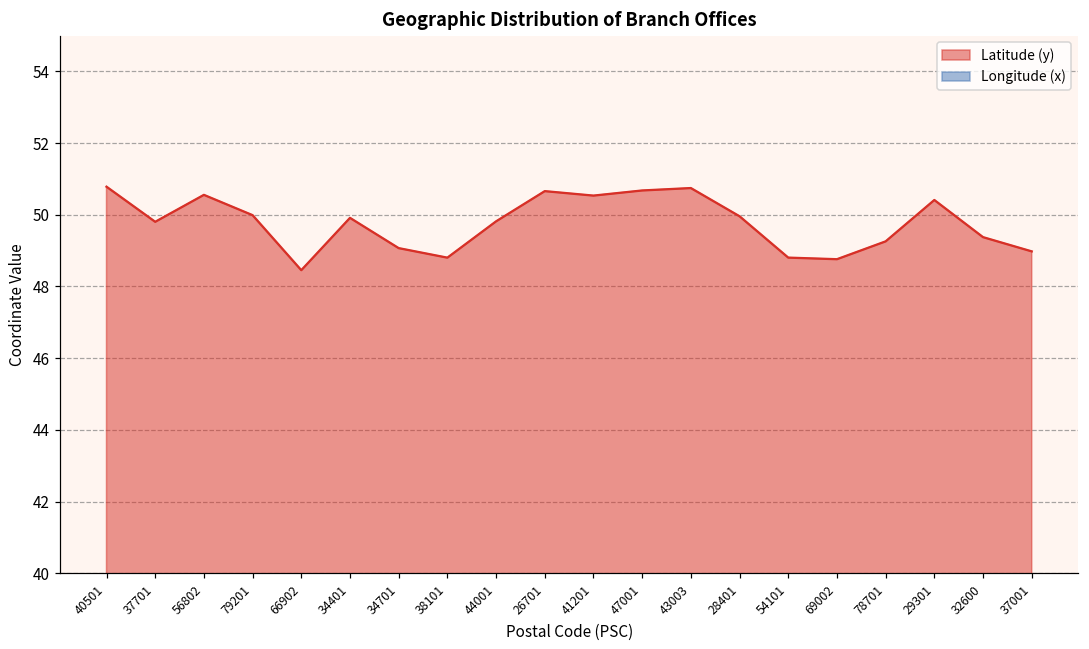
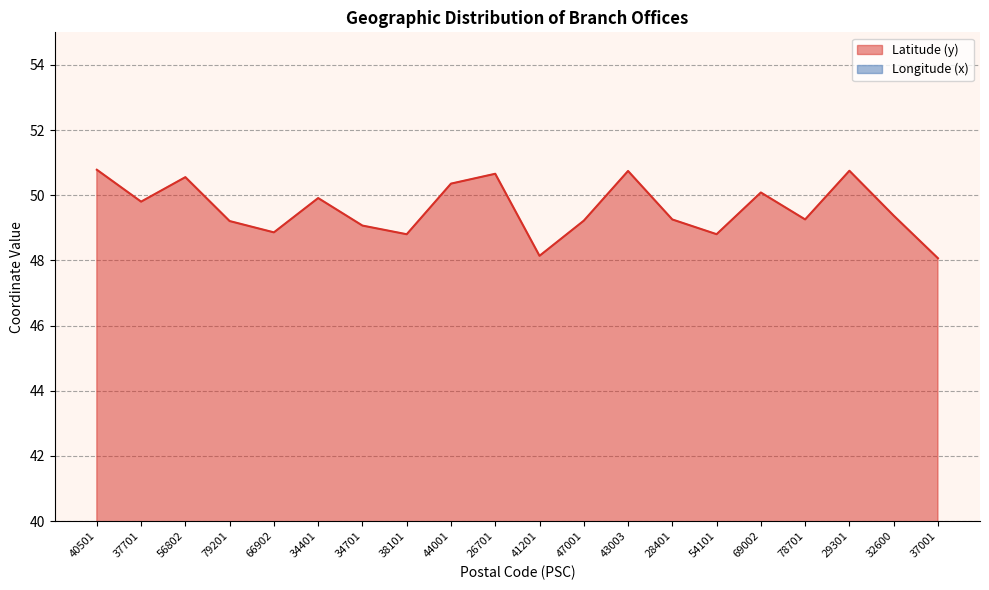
  {
    "Latitude (y)": {
      "40501": 50.8,
      "37701": 49.8,
      "56802": 50.6,
-     "79201": 50.0,
-     "66902": 48.5,
+     "79201": 49.2,
+     "66902": 48.9,
      "34401": 49.9,
      "34701": 49.1,
      "38101": 48.8,
-     "44001": 49.8,
+     "44001": 50.4,
      "26701": 50.7,
-     "41201": 50.5,
-     "47001": 50.7,
+     "41201": 48.1,
+     "47001": 49.2,
      "43003": 50.7,
-     "28401": 50.0,
+     "28401": 49.3,
      "54101": 48.8,
-     "69002": 48.8,
+     "69002": 50.1,
      "78701": 49.3,
-     "29301": 50.4,
+     "29301": 50.8,
      "32600": 49.4,
-     "37001": 49.0
+     "37001": 48.1
    }
  }
